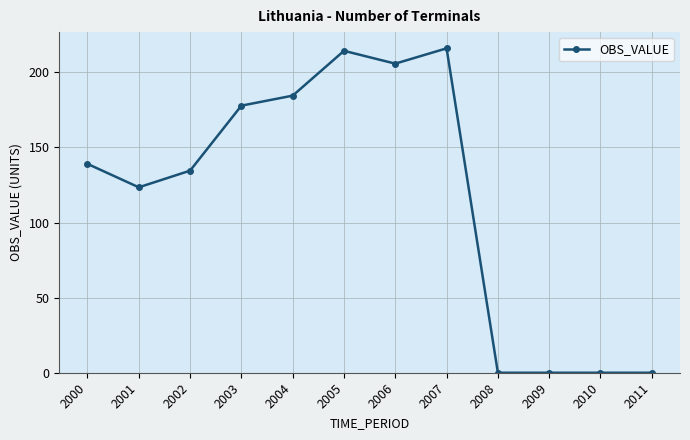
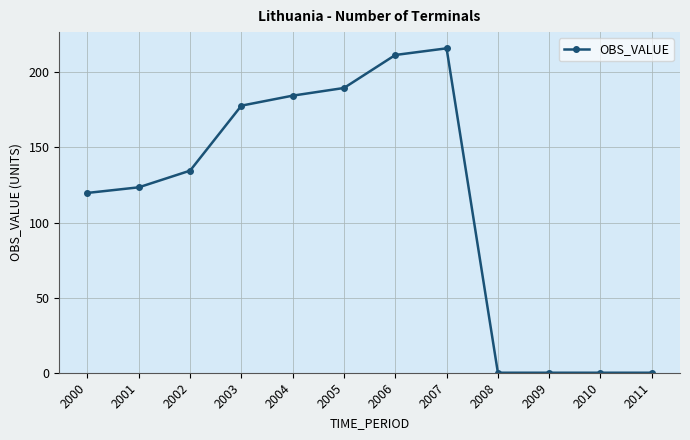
  {
-   "2000": 139,
+   "2000": 120,
    "2001": 123,
    "2002": 135,
    "2003": 178,
    "2004": 185,
-   "2005": 214,
-   "2006": 206,
+   "2005": 190,
+   "2006": 212,
    "2007": 216,
    "2008": 0,
    "2009": 0,
    "2010": 0,
    "2011": 0
  }
